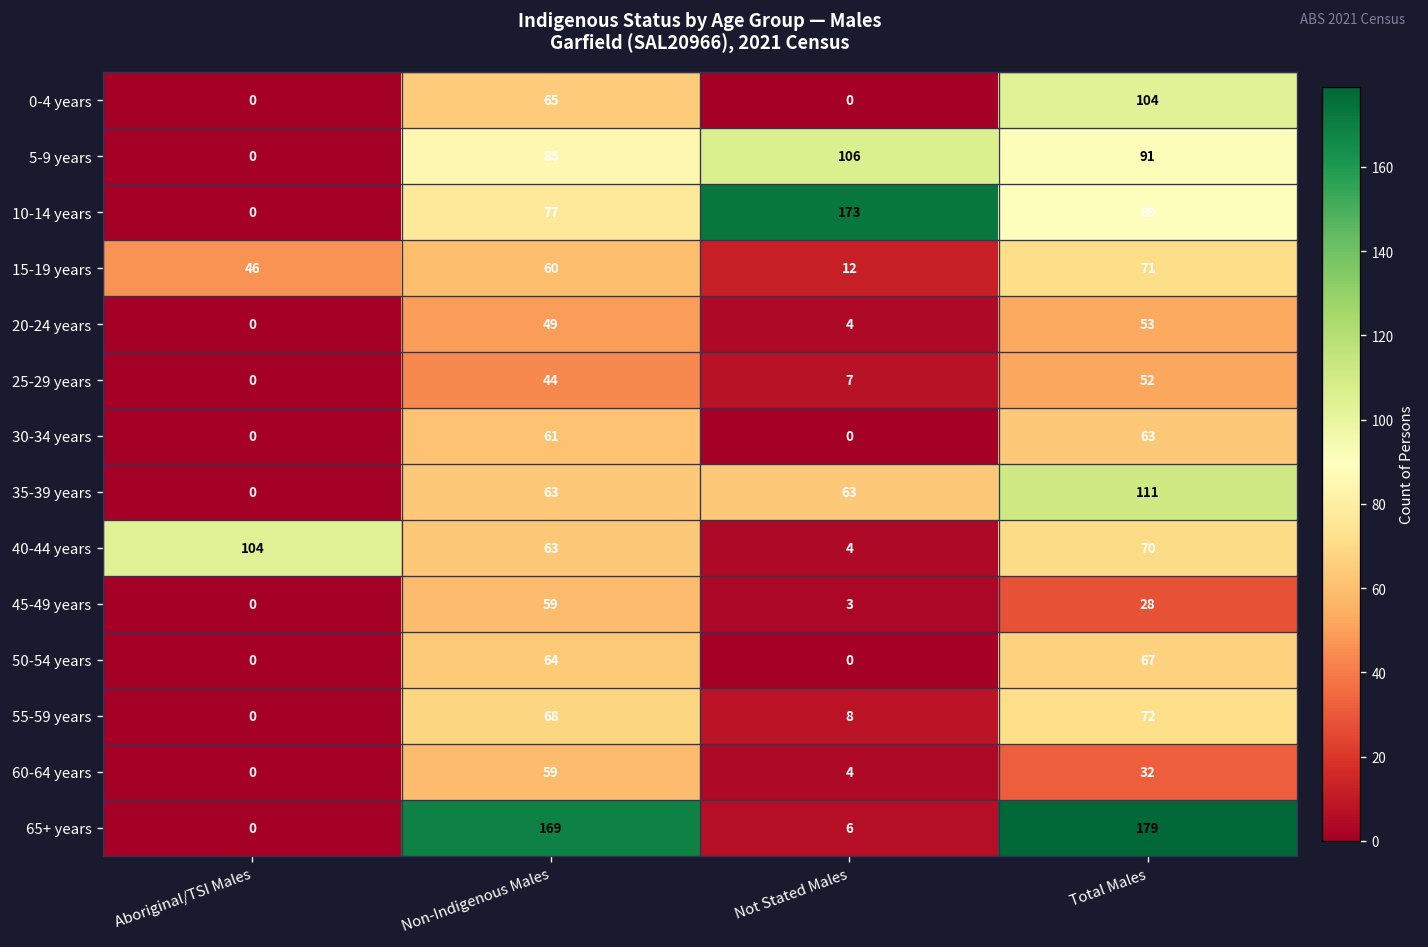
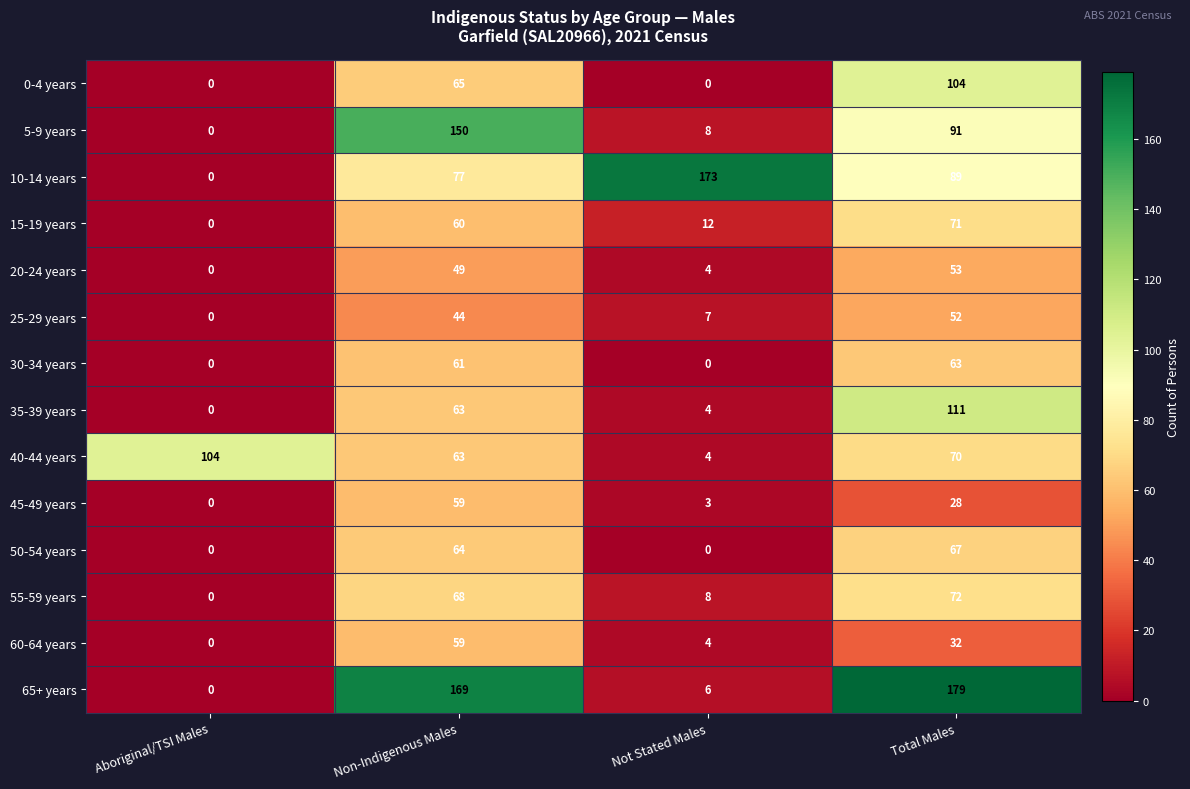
  {
    "0-4 years": {
      "Aboriginal/TSI Males": 0,
      "Non-Indigenous Males": 65,
      "Not Stated Males": 0,
      "Total Males": 104
    },
    "5-9 years": {
      "Aboriginal/TSI Males": 0,
-     "Non-Indigenous Males": 85,
-     "Not Stated Males": 106,
+     "Non-Indigenous Males": 150,
+     "Not Stated Males": 8,
      "Total Males": 91
    },
    "10-14 years": {
      "Aboriginal/TSI Males": 0,
      "Non-Indigenous Males": 77,
      "Not Stated Males": 173,
      "Total Males": 89
    },
    "15-19 years": {
-     "Aboriginal/TSI Males": 46,
+     "Aboriginal/TSI Males": 0,
      "Non-Indigenous Males": 60,
      "Not Stated Males": 12,
      "Total Males": 71
    },
    "20-24 years": {
      "Aboriginal/TSI Males": 0,
      "Non-Indigenous Males": 49,
      "Not Stated Males": 4,
      "Total Males": 53
    },
    "25-29 years": {
      "Aboriginal/TSI Males": 0,
      "Non-Indigenous Males": 44,
      "Not Stated Males": 7,
      "Total Males": 52
    },
    "30-34 years": {
      "Aboriginal/TSI Males": 0,
      "Non-Indigenous Males": 61,
      "Not Stated Males": 0,
      "Total Males": 63
    },
    "35-39 years": {
      "Aboriginal/TSI Males": 0,
      "Non-Indigenous Males": 63,
-     "Not Stated Males": 63,
+     "Not Stated Males": 4,
      "Total Males": 111
    },
    "40-44 years": {
      "Aboriginal/TSI Males": 104,
      "Non-Indigenous Males": 63,
      "Not Stated Males": 4,
      "Total Males": 70
    },
    "45-49 years": {
      "Aboriginal/TSI Males": 0,
      "Non-Indigenous Males": 59,
      "Not Stated Males": 3,
      "Total Males": 28
    },
    "50-54 years": {
      "Aboriginal/TSI Males": 0,
      "Non-Indigenous Males": 64,
      "Not Stated Males": 0,
      "Total Males": 67
    },
    "55-59 years": {
      "Aboriginal/TSI Males": 0,
      "Non-Indigenous Males": 68,
      "Not Stated Males": 8,
      "Total Males": 72
    },
    "60-64 years": {
      "Aboriginal/TSI Males": 0,
      "Non-Indigenous Males": 59,
      "Not Stated Males": 4,
      "Total Males": 32
    },
    "65+ years": {
      "Aboriginal/TSI Males": 0,
      "Non-Indigenous Males": 169,
      "Not Stated Males": 6,
      "Total Males": 179
    }
  }
